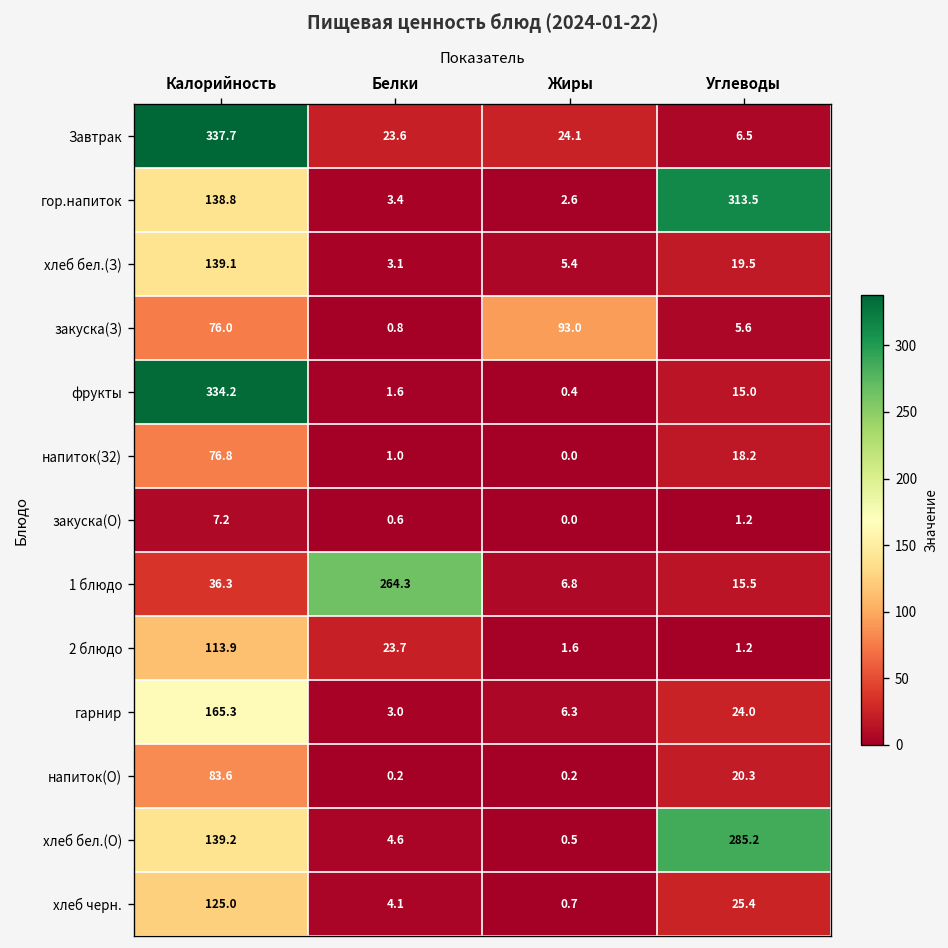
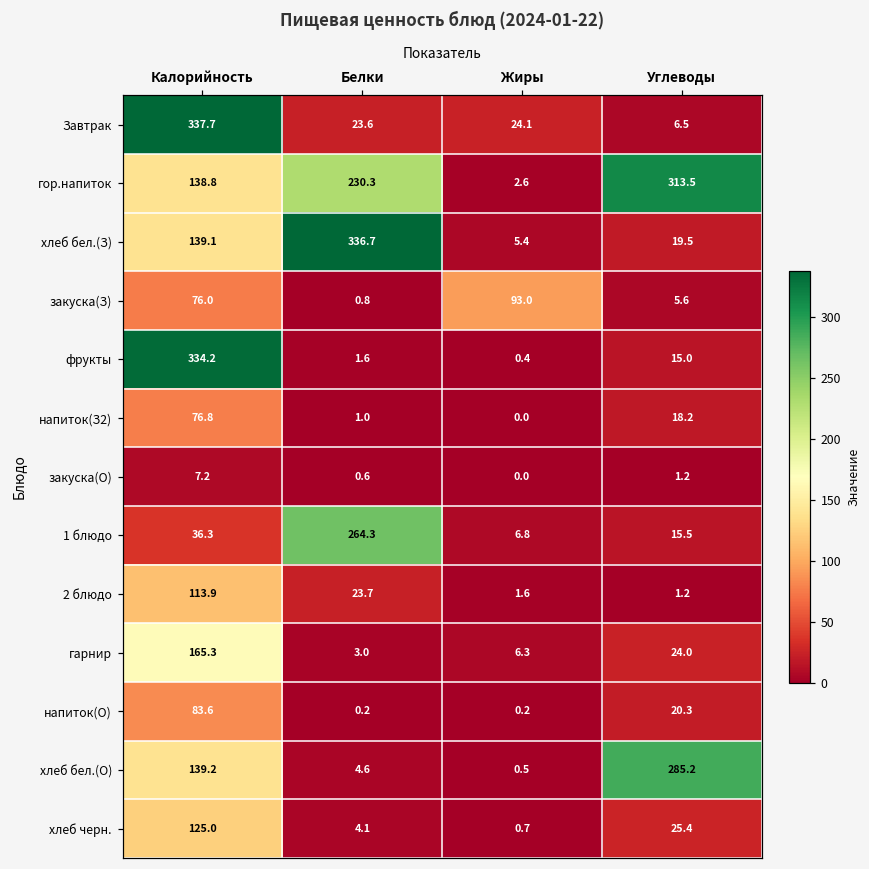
  {
    "Завтрак": {
      "Калорийность": 337.7,
      "Белки": 23.6,
      "Жиры": 24.1,
      "Углеводы": 6.5
    },
    "гор.напиток": {
      "Калорийность": 138.8,
-     "Белки": 3.4,
+     "Белки": 230.3,
      "Жиры": 2.6,
      "Углеводы": 313.5
    },
    "хлеб бел.(З)": {
      "Калорийность": 139.1,
-     "Белки": 3.1,
+     "Белки": 336.7,
      "Жиры": 5.4,
      "Углеводы": 19.5
    },
    "закуска(З)": {
      "Калорийность": 76.0,
      "Белки": 0.8,
      "Жиры": 93.0,
      "Углеводы": 5.6
    },
    "фрукты": {
      "Калорийность": 334.2,
      "Белки": 1.6,
      "Жиры": 0.4,
      "Углеводы": 15.0
    },
    "напиток(З2)": {
      "Калорийность": 76.8,
      "Белки": 1.0,
      "Жиры": 0.0,
      "Углеводы": 18.2
    },
    "закуска(О)": {
      "Калорийность": 7.2,
      "Белки": 0.6,
      "Жиры": 0.0,
      "Углеводы": 1.2
    },
    "1 блюдо": {
      "Калорийность": 36.3,
      "Белки": 264.3,
      "Жиры": 6.8,
      "Углеводы": 15.5
    },
    "2 блюдо": {
      "Калорийность": 113.9,
      "Белки": 23.7,
      "Жиры": 1.6,
      "Углеводы": 1.2
    },
    "гарнир": {
      "Калорийность": 165.3,
      "Белки": 3.0,
      "Жиры": 6.3,
      "Углеводы": 24.0
    },
    "напиток(О)": {
      "Калорийность": 83.6,
      "Белки": 0.2,
      "Жиры": 0.2,
      "Углеводы": 20.3
    },
    "хлеб бел.(О)": {
      "Калорийность": 139.2,
      "Белки": 4.6,
      "Жиры": 0.5,
      "Углеводы": 285.2
    },
    "хлеб черн.": {
      "Калорийность": 125.0,
      "Белки": 4.1,
      "Жиры": 0.7,
      "Углеводы": 25.4
    }
  }
